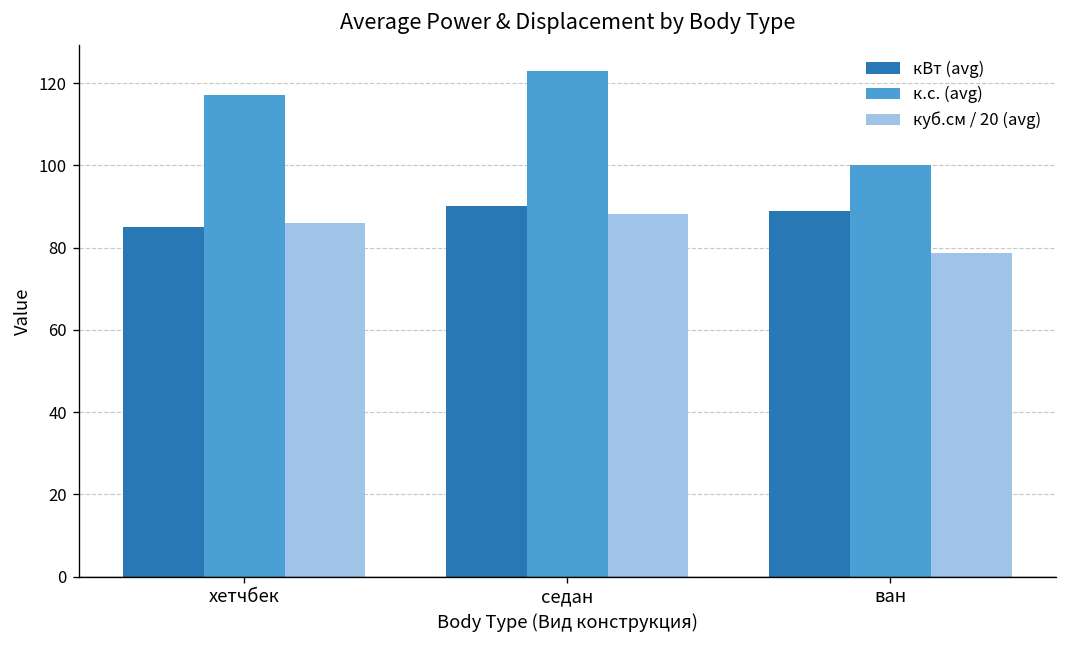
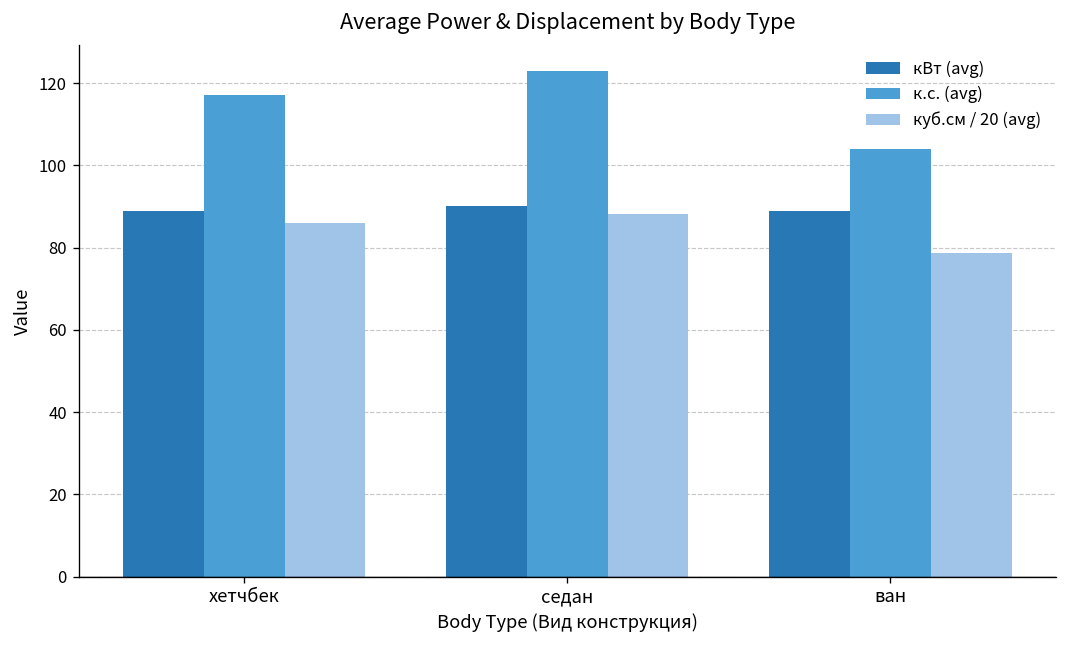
  {
    "кВт (avg)": {
-     "хетчбек": 85,
+     "хетчбек": 89,
      "седан": 90,
      "ван": 89
    },
    "к.с. (avg)": {
      "хетчбек": 117,
      "седан": 123,
-     "ван": 100
+     "ван": 104
    },
    "куб.см / 20 (avg)": {
      "хетчбек": 86,
      "седан": 88,
      "ван": 79
    }
  }
